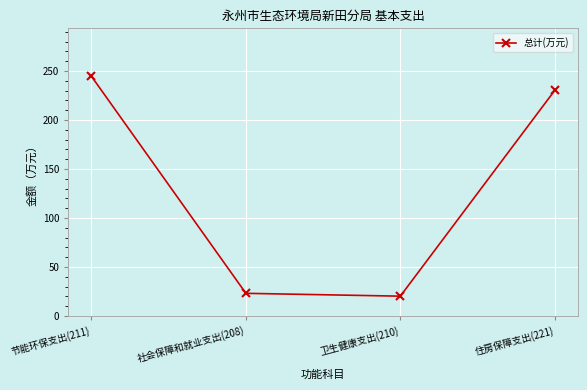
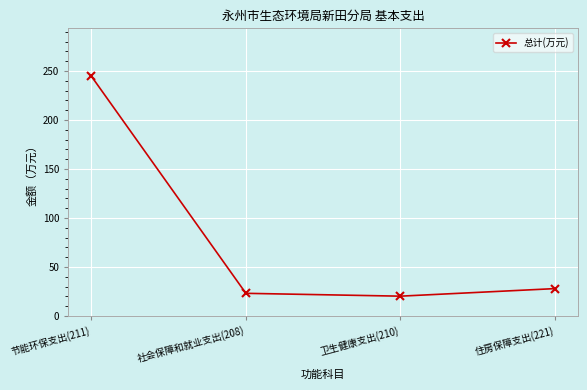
  {
    "节能环保支出(211)": 240,
    "社会保障和就业支出(208)": 20,
    "卫生健康支出(210)": 20,
-   "住房保障支出(221)": 230
+   "住房保障支出(221)": 30
  }
